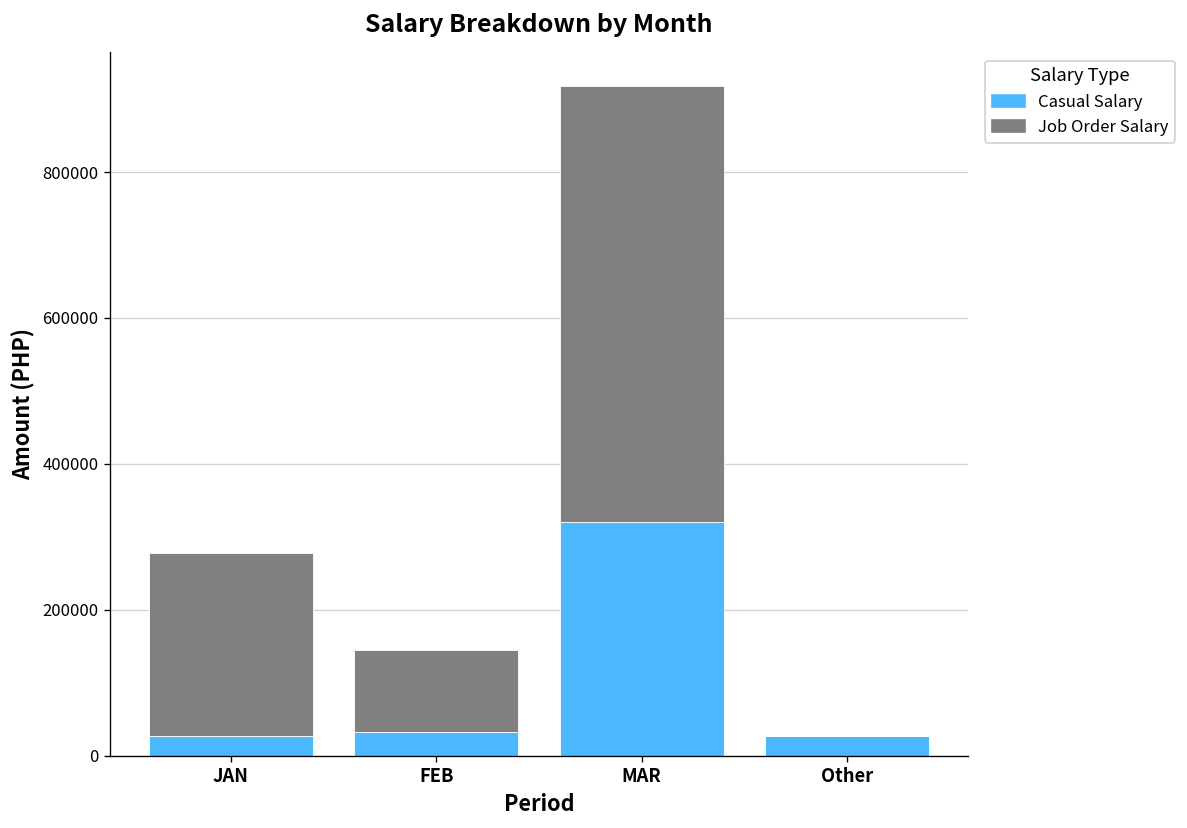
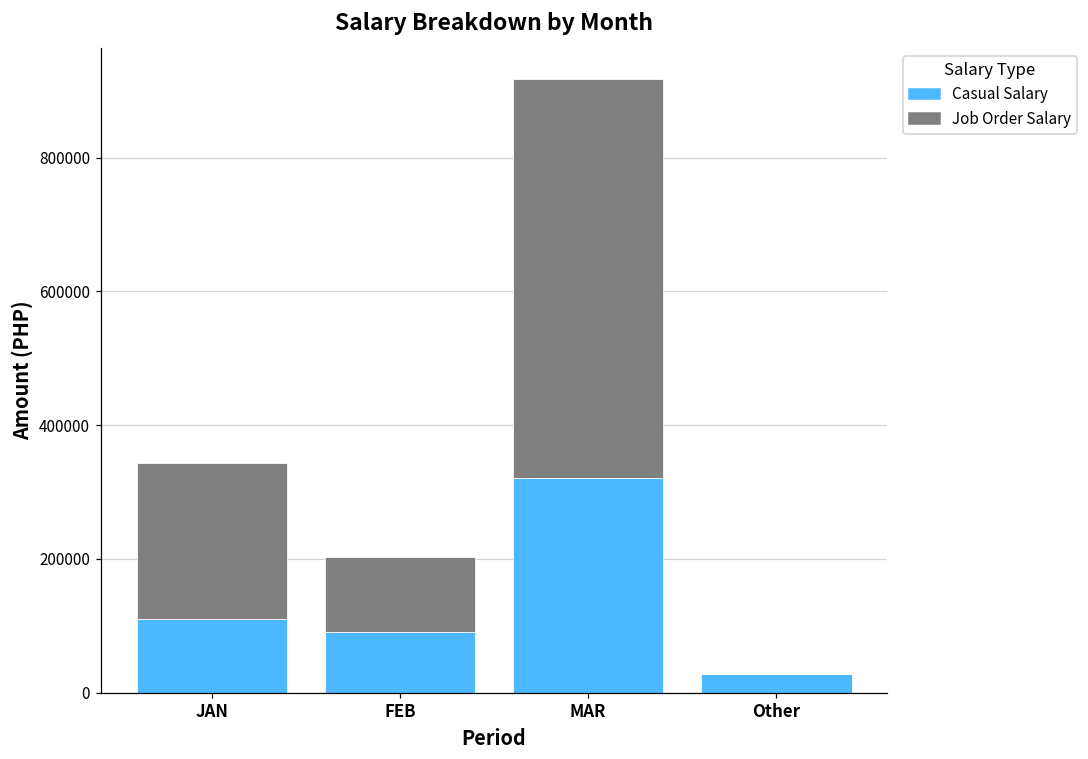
  {
    "Casual Salary": {
-     "JAN": 30000,
-     "FEB": 30000,
+     "JAN": 110000,
+     "FEB": 90000,
      "MAR": 320000,
      "Other": 30000
    },
    "Job Order Salary": {
-     "JAN": 250000,
+     "JAN": 230000,
      "FEB": 110000,
      "MAR": 600000,
      "Other": 0
    }
  }
